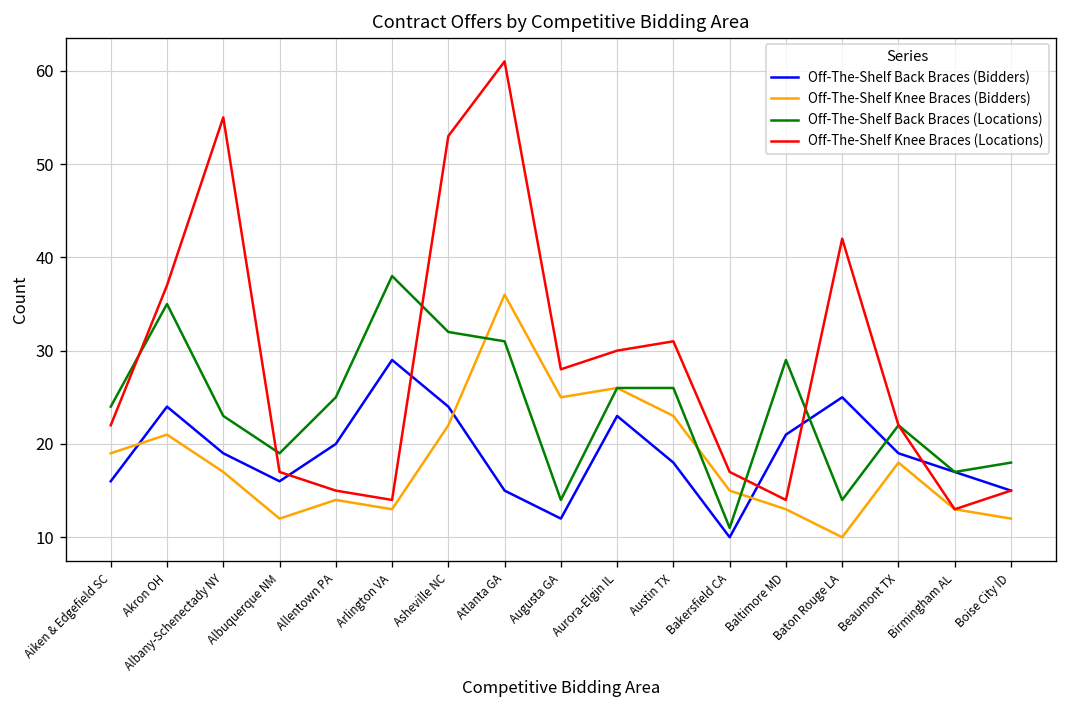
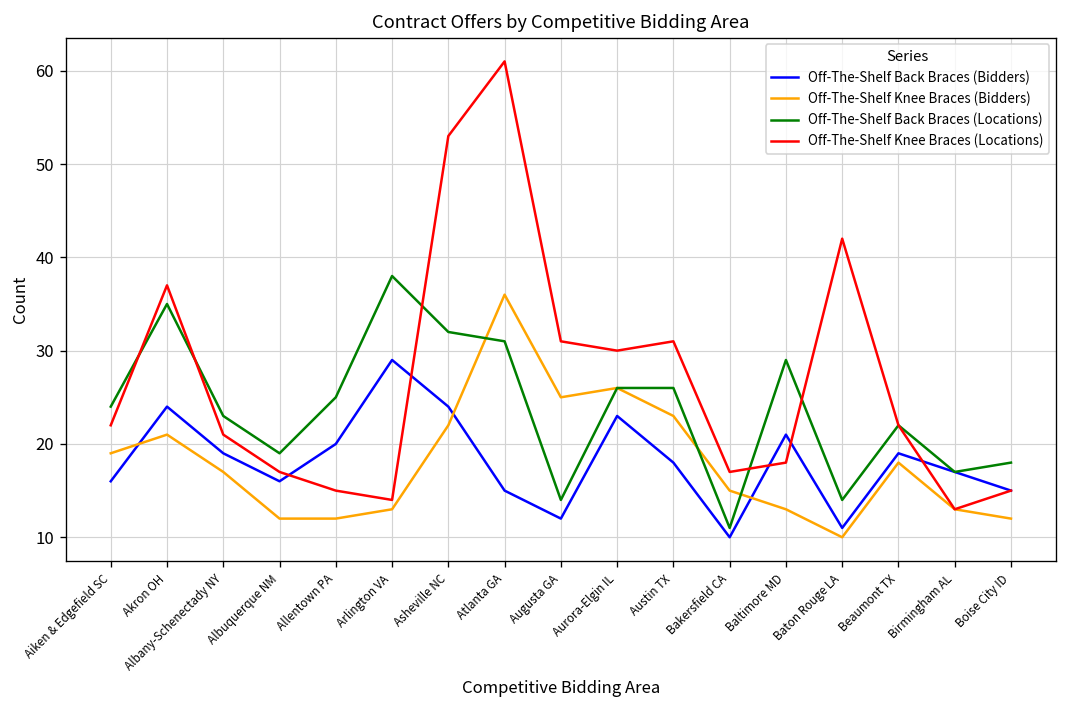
  {
    "Off-The-Shelf Back Braces (Bidders)": {
      "Aiken & Edgefield SC": 16,
      "Akron OH": 24,
      "Albany-Schenectady NY": 19,
      "Albuquerque NM": 16,
      "Allentown PA": 20,
      "Arlington VA": 29,
      "Asheville NC": 24,
      "Atlanta GA": 15,
      "Augusta GA": 12,
      "Aurora-Elgin IL": 23,
      "Austin TX": 18,
      "Bakersfield CA": 10,
      "Baltimore MD": 21,
-     "Baton Rouge LA": 25,
+     "Baton Rouge LA": 11,
      "Beaumont TX": 19
    },
    "Off-The-Shelf Knee Braces (Bidders)": {
      "Aiken & Edgefield SC": 19,
      "Akron OH": 21,
      "Albany-Schenectady NY": 17,
      "Albuquerque NM": 12,
-     "Allentown PA": 14,
+     "Allentown PA": 12,
      "Arlington VA": 13,
      "Asheville NC": 22,
      "Atlanta GA": 36,
      "Augusta GA": 25,
      "Austin TX": 23,
      "Bakersfield CA": 15,
      "Baltimore MD": 13,
      "Baton Rouge LA": 10,
      "Beaumont TX": 18,
      "Boise City ID": 12
    },
    "Off-The-Shelf Back Braces (Locations)": {
      "Aiken & Edgefield SC": 24,
      "Akron OH": 35,
      "Albany-Schenectady NY": 23,
      "Albuquerque NM": 19,
      "Allentown PA": 25,
      "Arlington VA": 38,
      "Asheville NC": 32,
      "Atlanta GA": 31,
      "Augusta GA": 14,
      "Austin TX": 26,
      "Bakersfield CA": 11,
      "Baltimore MD": 29,
      "Baton Rouge LA": 14,
      "Boise City ID": 18
    },
    "Off-The-Shelf Knee Braces (Locations)": {
      "Aiken & Edgefield SC": 22,
      "Akron OH": 37,
-     "Albany-Schenectady NY": 55,
+     "Albany-Schenectady NY": 21,
      "Albuquerque NM": 17,
      "Allentown PA": 15,
      "Arlington VA": 14,
      "Asheville NC": 53,
      "Atlanta GA": 61,
-     "Augusta GA": 28,
+     "Augusta GA": 31,
      "Aurora-Elgin IL": 30,
      "Austin TX": 31,
      "Bakersfield CA": 17,
-     "Baltimore MD": 14,
+     "Baltimore MD": 18,
      "Baton Rouge LA": 42
    }
  }
